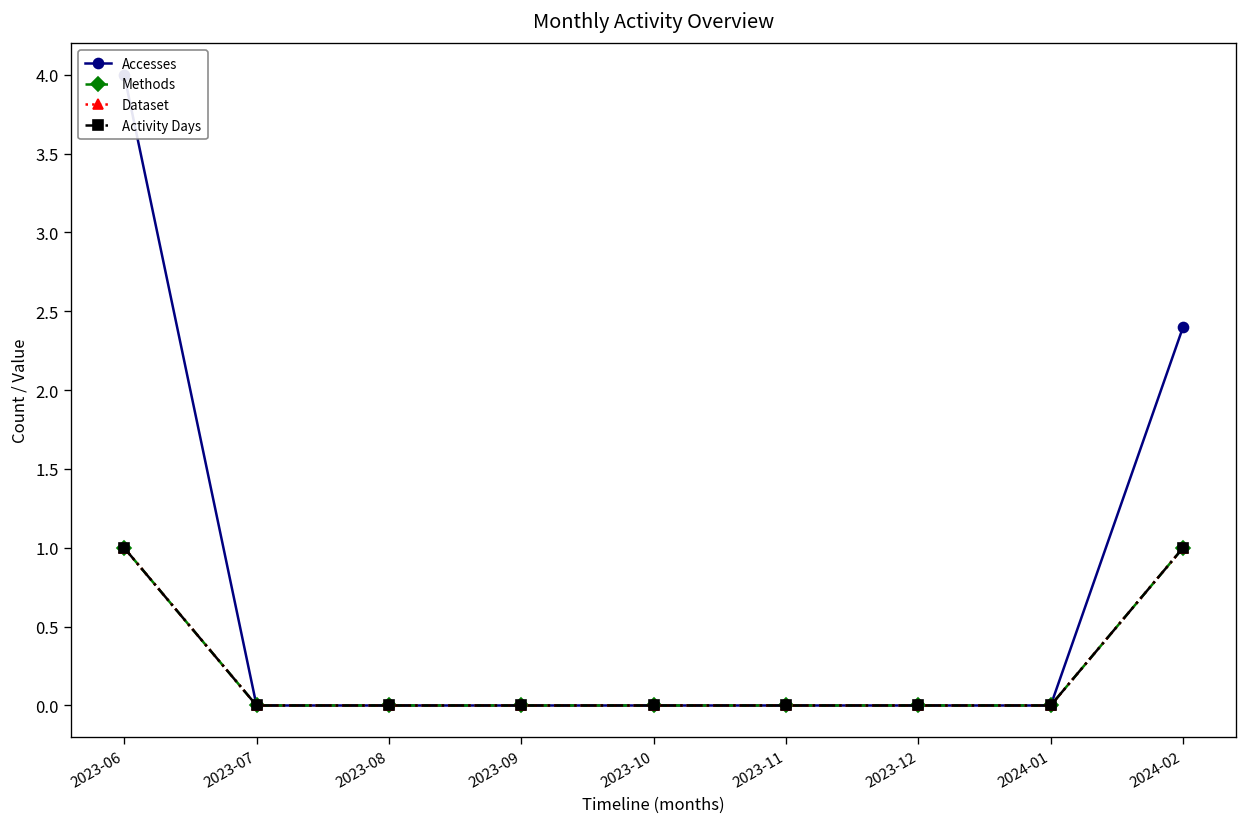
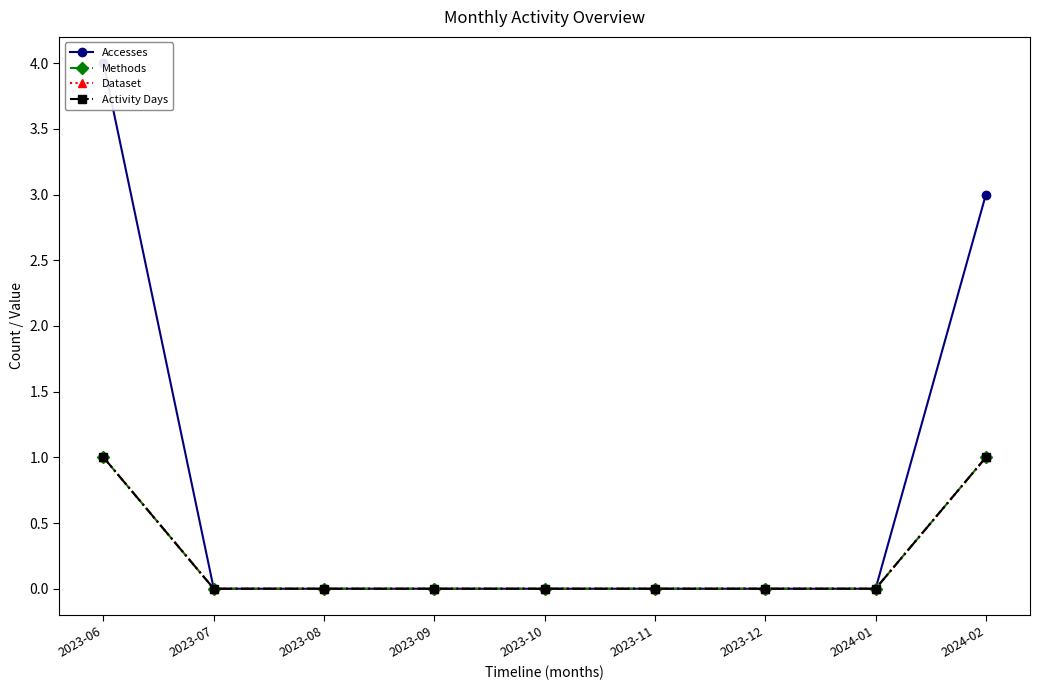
  {
    "Accesses": {
-     "2024-02": 2.4
+     "2024-02": 3.0
    },
    "Activity Days": {
      "2023-06": 1.0,
      "2024-02": 1.0
    }
  }
